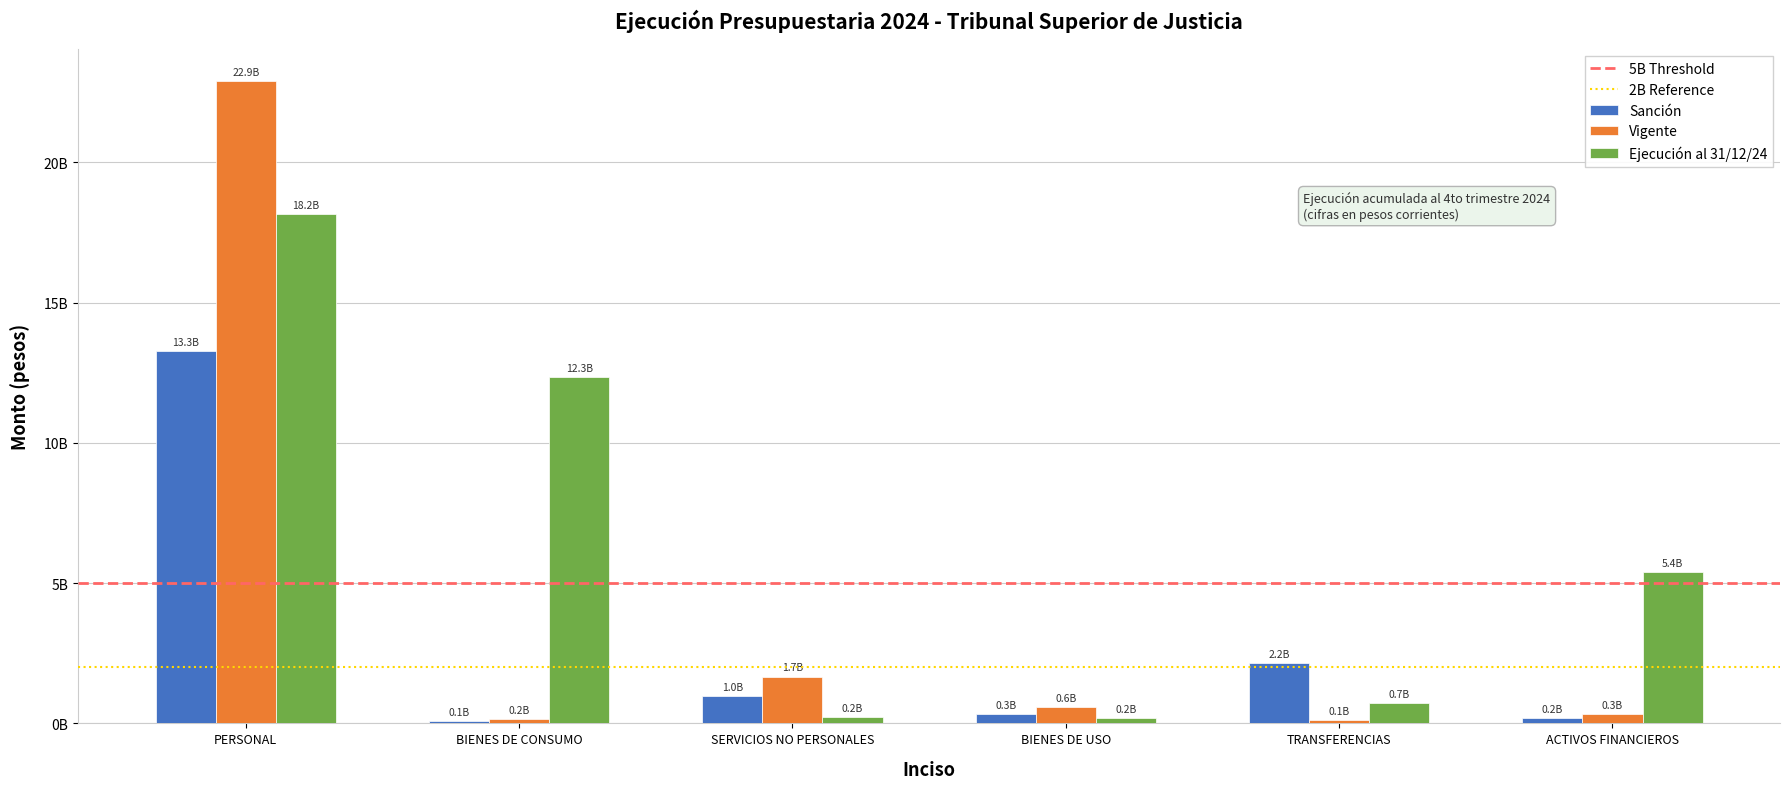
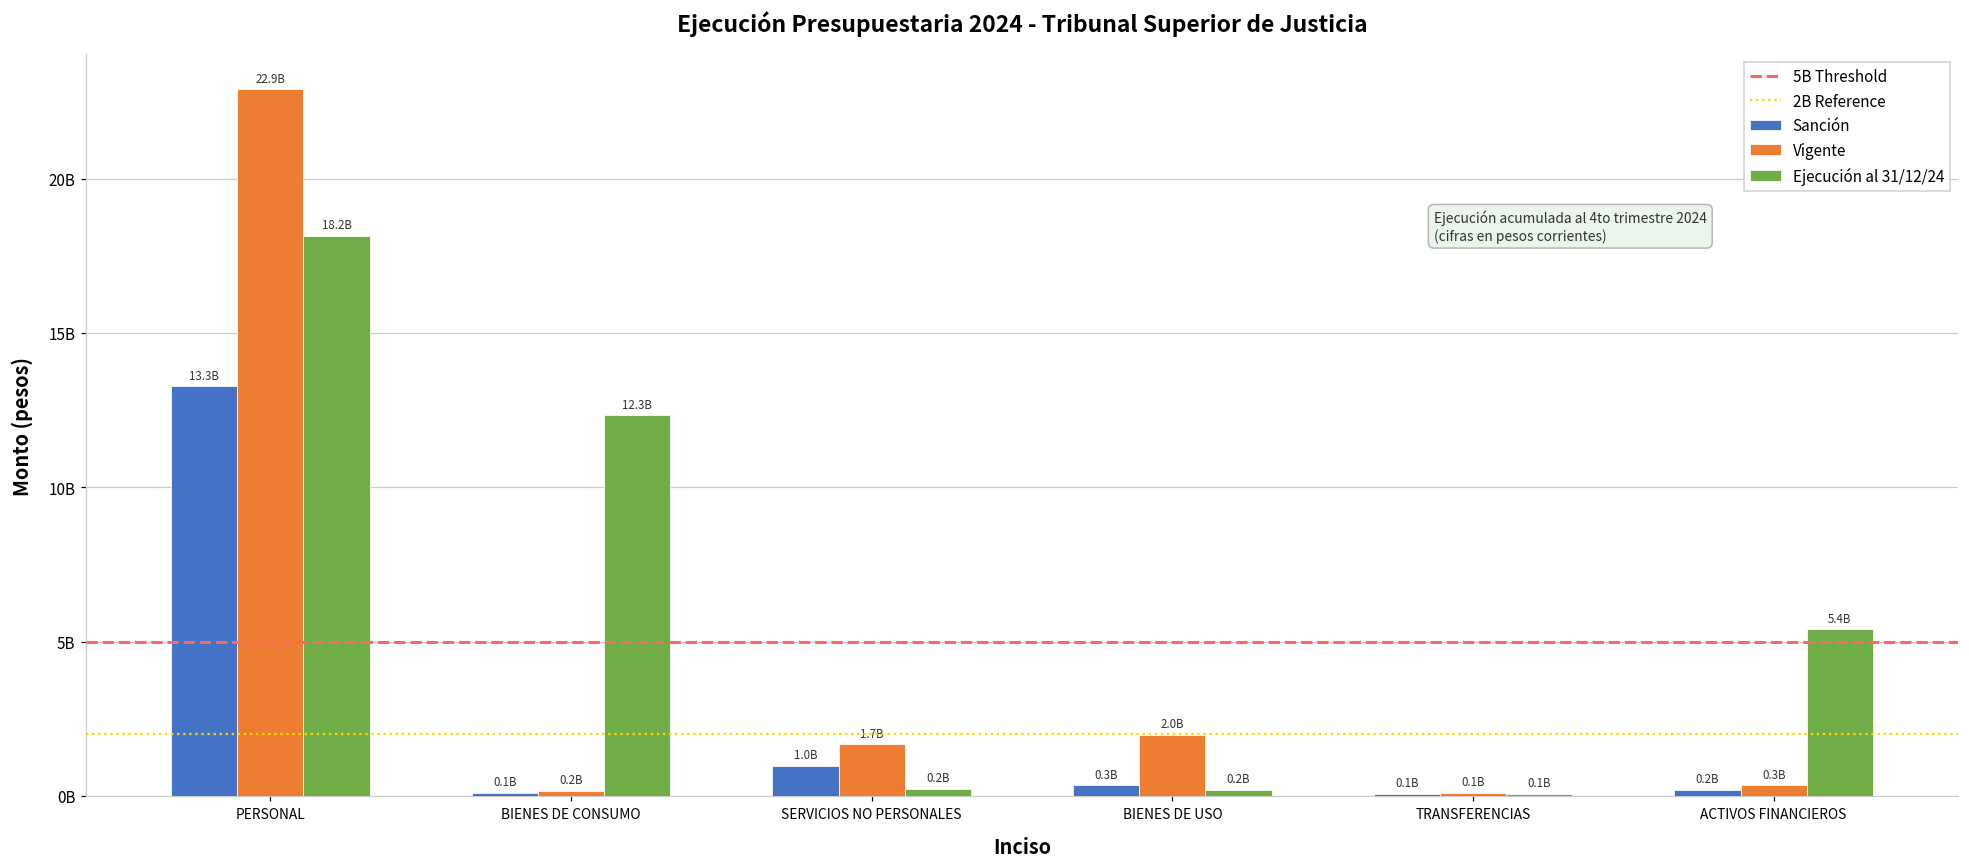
  {
    "Sanción": {
      "PERSONAL": "13.3B",
      "BIENES DE CONSUMO": "0.1B",
      "SERVICIOS NO PERSONALES": "1.0B",
      "BIENES DE USO": "0.3B",
-     "TRANSFERENCIAS": "2.2B",
+     "TRANSFERENCIAS": "0.1B",
      "ACTIVOS FINANCIEROS": "0.2B"
    },
    "Vigente": {
      "PERSONAL": "22.9B",
      "BIENES DE CONSUMO": "0.2B",
      "SERVICIOS NO PERSONALES": "1.7B",
-     "BIENES DE USO": "0.6B",
+     "BIENES DE USO": "2.0B",
      "TRANSFERENCIAS": "0.1B",
      "ACTIVOS FINANCIEROS": "0.3B"
    },
    "Ejecución al 31/12/24": {
      "PERSONAL": "18.2B",
      "BIENES DE CONSUMO": "12.3B",
      "SERVICIOS NO PERSONALES": "0.2B",
      "BIENES DE USO": "0.2B",
-     "TRANSFERENCIAS": "0.7B",
+     "TRANSFERENCIAS": "0.1B",
      "ACTIVOS FINANCIEROS": "5.4B"
    }
  }
